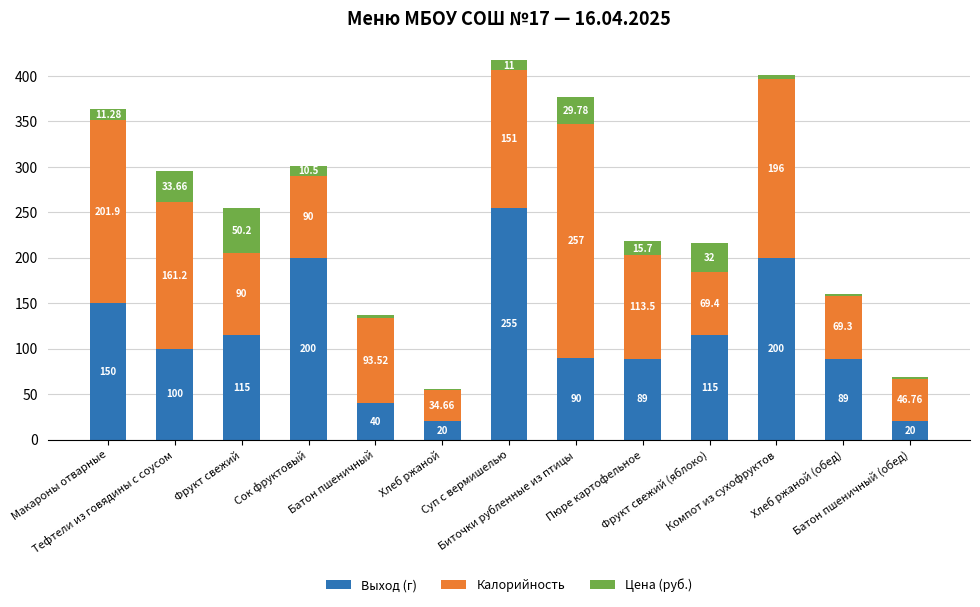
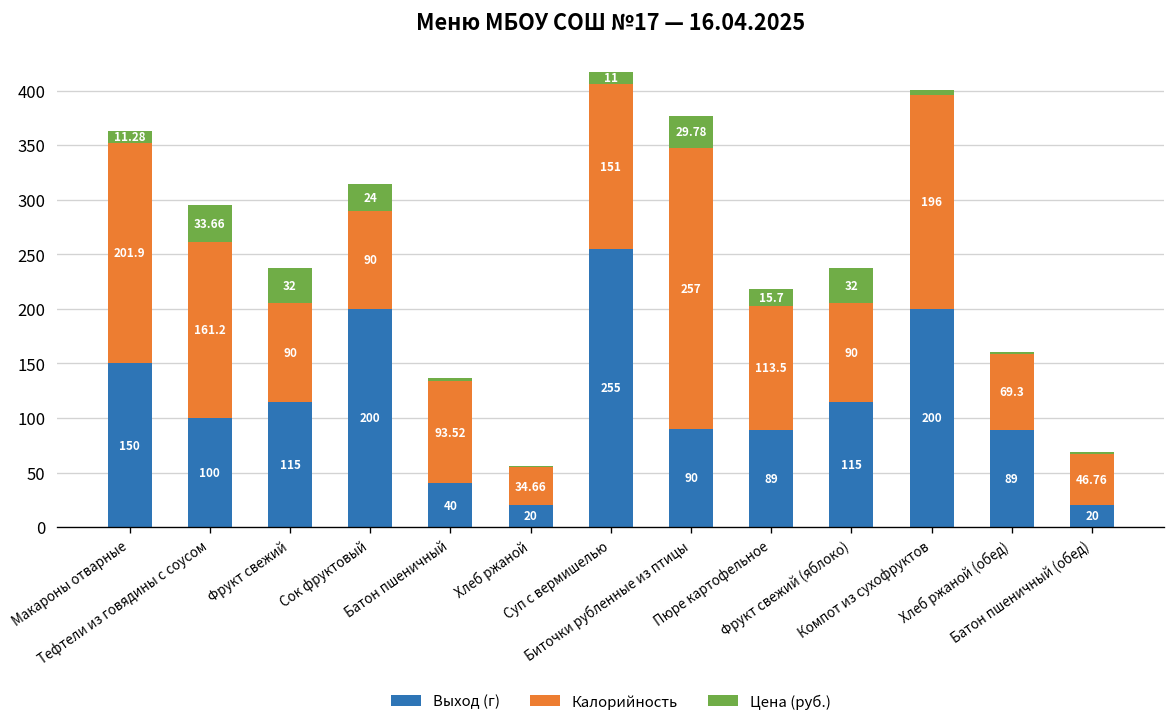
  {
    "Выход (г)": {
      "Макароны отварные": 150,
      "Тефтели из говядины с соусом": 100,
      "Фрукт свежий": 115,
      "Сок фруктовый": 200,
      "Батон пшеничный": 40,
      "Хлеб ржаной": 20,
      "Суп с вермишелью": 255,
      "Биточки рубленные из птицы": 90,
      "Пюре картофельное": 89,
      "Фрукт свежий (яблоко)": 115,
      "Компот из сухофруктов": 200,
      "Хлеб ржаной (обед)": 89,
      "Батон пшеничный (обед)": 20
    },
    "Калорийность": {
      "Макароны отварные": 201.9,
      "Тефтели из говядины с соусом": 161.2,
      "Фрукт свежий": 90,
      "Сок фруктовый": 90,
      "Батон пшеничный": 93.52,
      "Хлеб ржаной": 34.66,
      "Суп с вермишелью": 151,
      "Биточки рубленные из птицы": 257,
      "Пюре картофельное": 113.5,
-     "Фрукт свежий (яблоко)": 69.4,
+     "Фрукт свежий (яблоко)": 90,
      "Компот из сухофруктов": 196,
      "Хлеб ржаной (обед)": 69.3,
      "Батон пшеничный (обед)": 46.76
    },
    "Цена (руб.)": {
      "Макароны отварные": 11.28,
      "Тефтели из говядины с соусом": 33.66,
-     "Фрукт свежий": 50.2,
-     "Сок фруктовый": 10.5,
+     "Фрукт свежий": 32,
+     "Сок фруктовый": 24,
      "Суп с вермишелью": 11,
      "Биточки рубленные из птицы": 29.78,
      "Пюре картофельное": 15.7,
      "Фрукт свежий (яблоко)": 32
    }
  }
